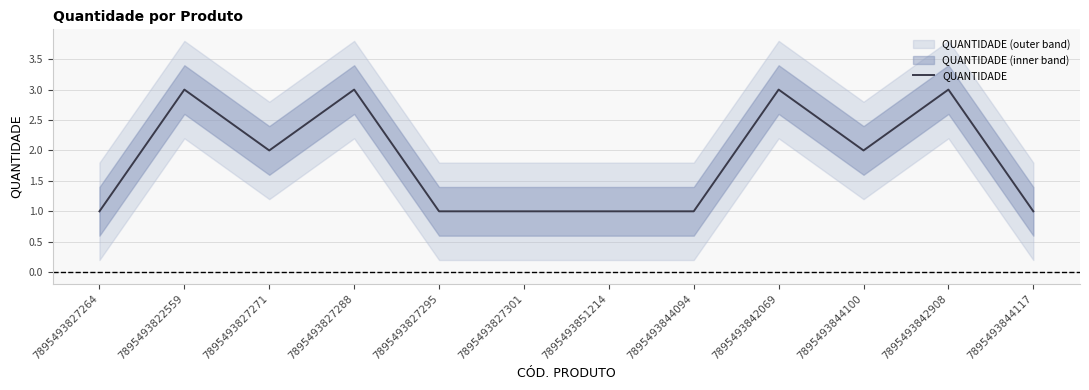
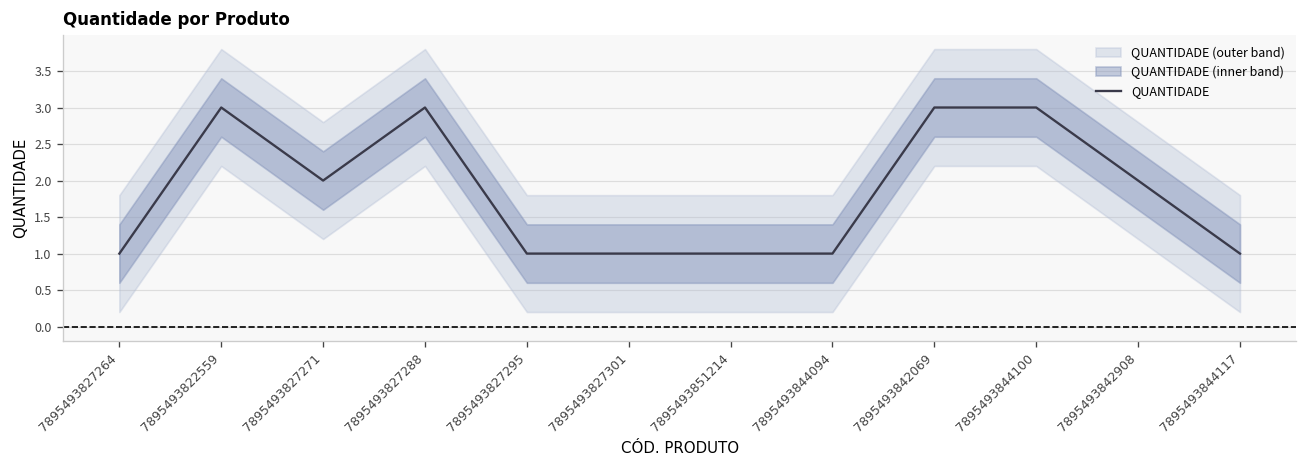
  {
    "QUANTIDADE": {
      "7895493827264": 1,
      "7895493822559": 3,
      "7895493827271": 2,
      "7895493827288": 3,
      "7895493827295": 1,
      "7895493827301": 1,
      "7895493851214": 1,
      "7895493844094": 1,
      "7895493842069": 3,
-     "7895493844100": 2,
-     "7895493842908": 3,
+     "7895493844100": 3,
+     "7895493842908": 2,
      "7895493844117": 1
    }
  }
